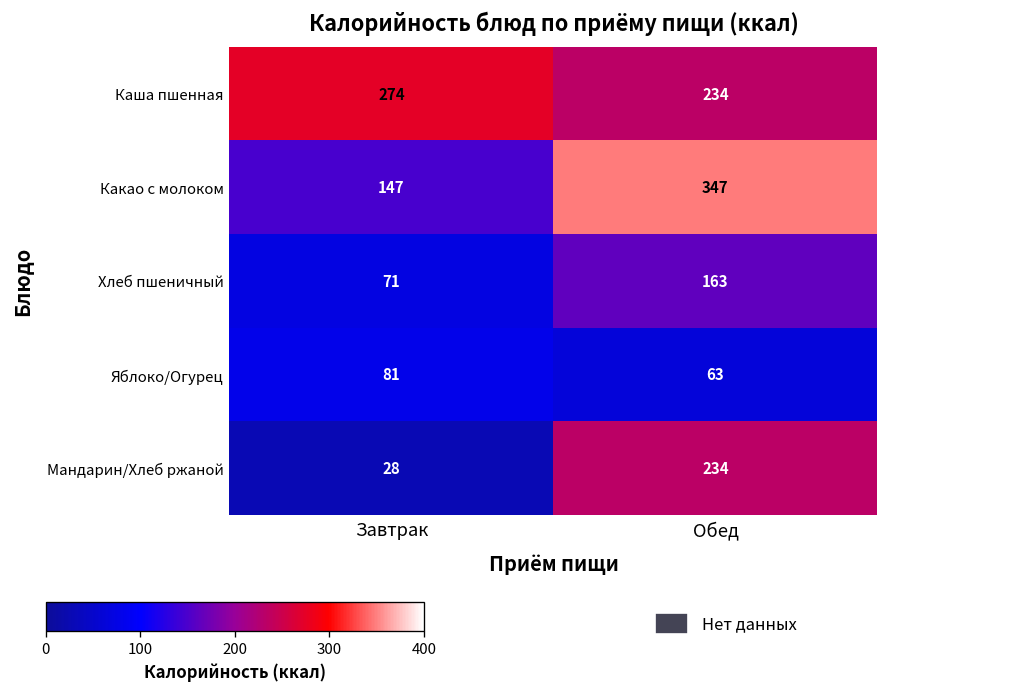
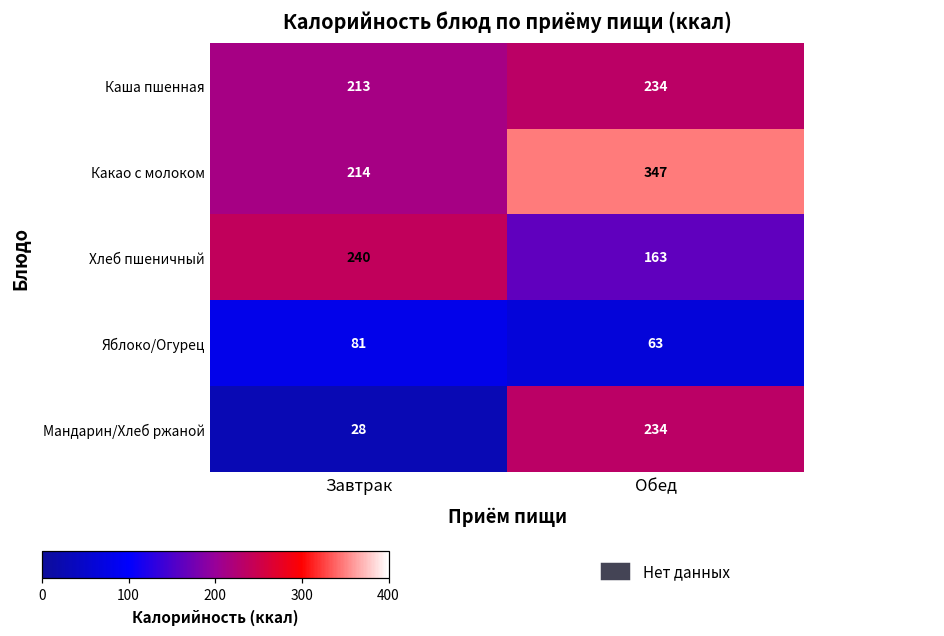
  {
    "Каша пшенная": {
-     "Завтрак": 274,
+     "Завтрак": 213,
      "Обед": 234
    },
    "Какао с молоком": {
-     "Завтрак": 147,
+     "Завтрак": 214,
      "Обед": 347
    },
    "Хлеб пшеничный": {
-     "Завтрак": 71,
+     "Завтрак": 240,
      "Обед": 163
    },
    "Яблоко/Огурец": {
      "Завтрак": 81,
      "Обед": 63
    },
    "Мандарин/Хлеб ржаной": {
      "Завтрак": 28,
      "Обед": 234
    }
  }
